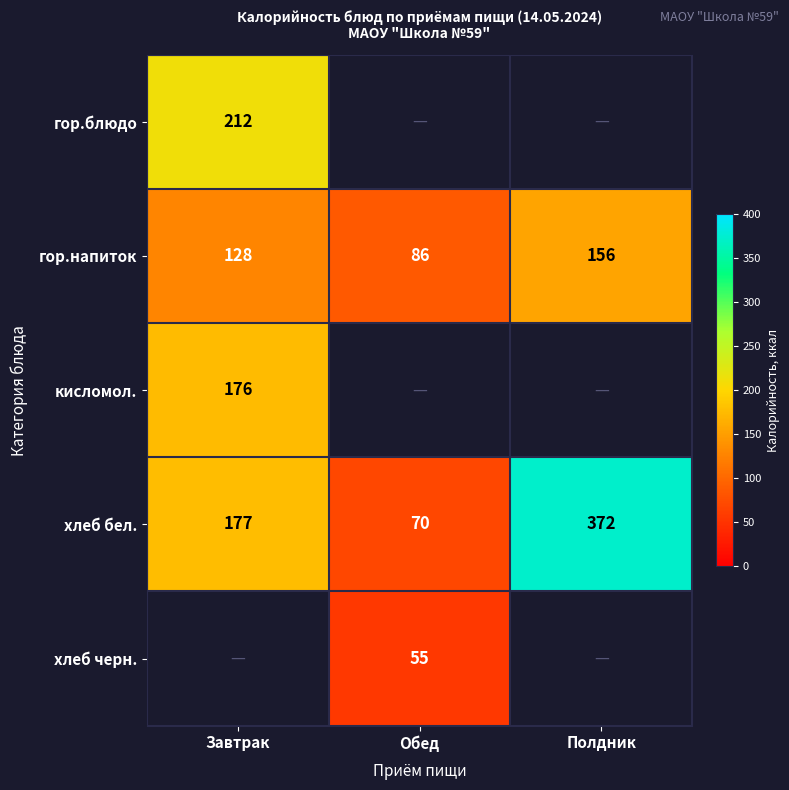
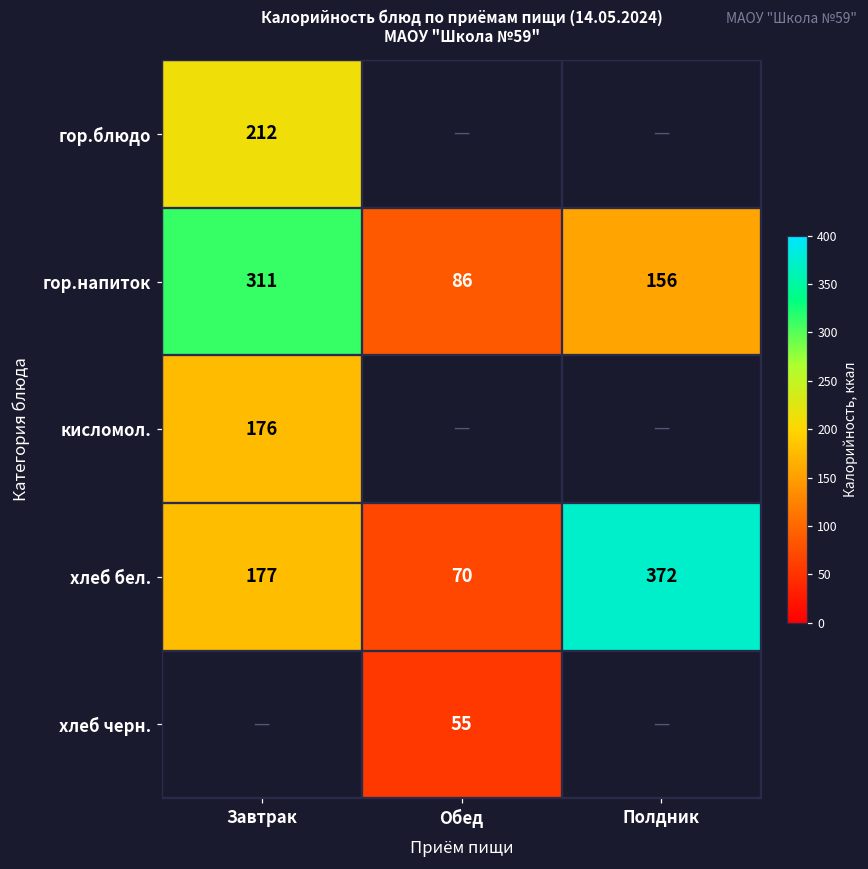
  {
    "гор.блюдо": {
      "Завтрак": 212
    },
    "гор.напиток": {
-     "Завтрак": 128,
+     "Завтрак": 311,
      "Обед": 86,
      "Полдник": 156
    },
    "кисломол.": {
      "Завтрак": 176
    },
    "хлеб бел.": {
      "Завтрак": 177,
      "Обед": 70,
      "Полдник": 372
    },
    "хлеб черн.": {
      "Обед": 55
    }
  }
